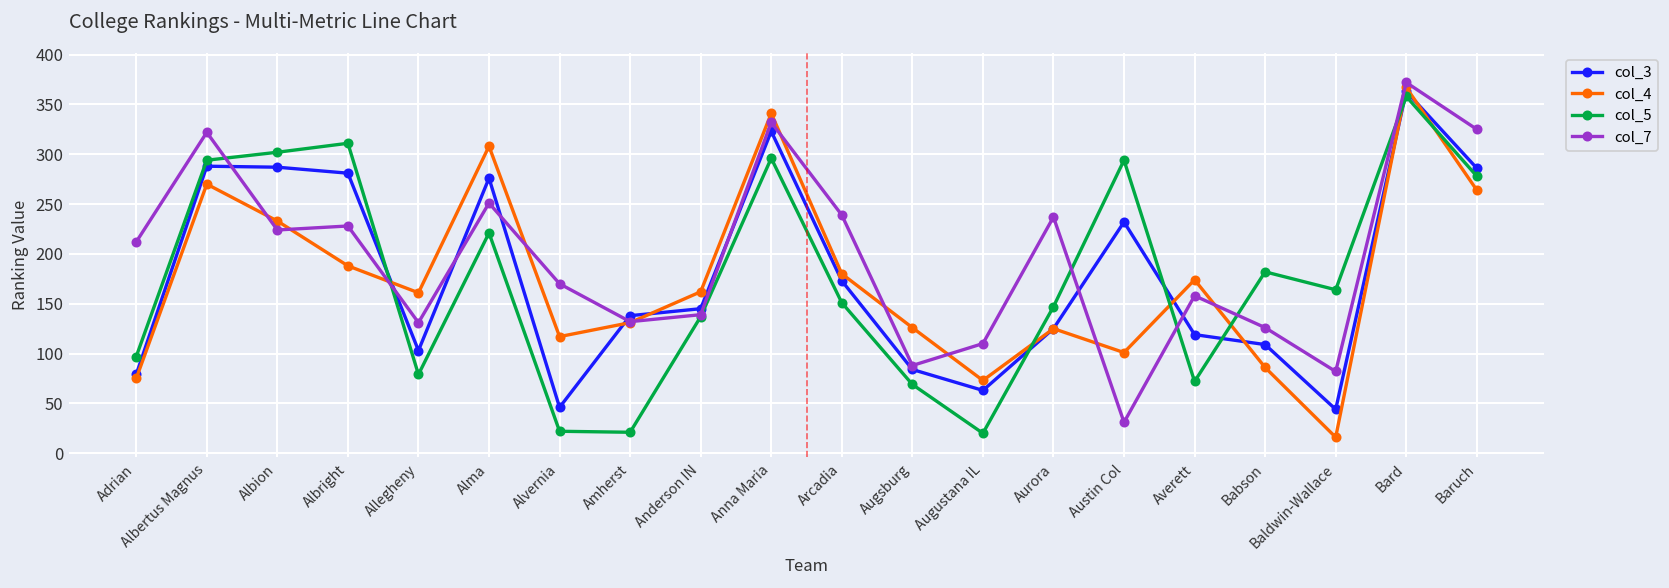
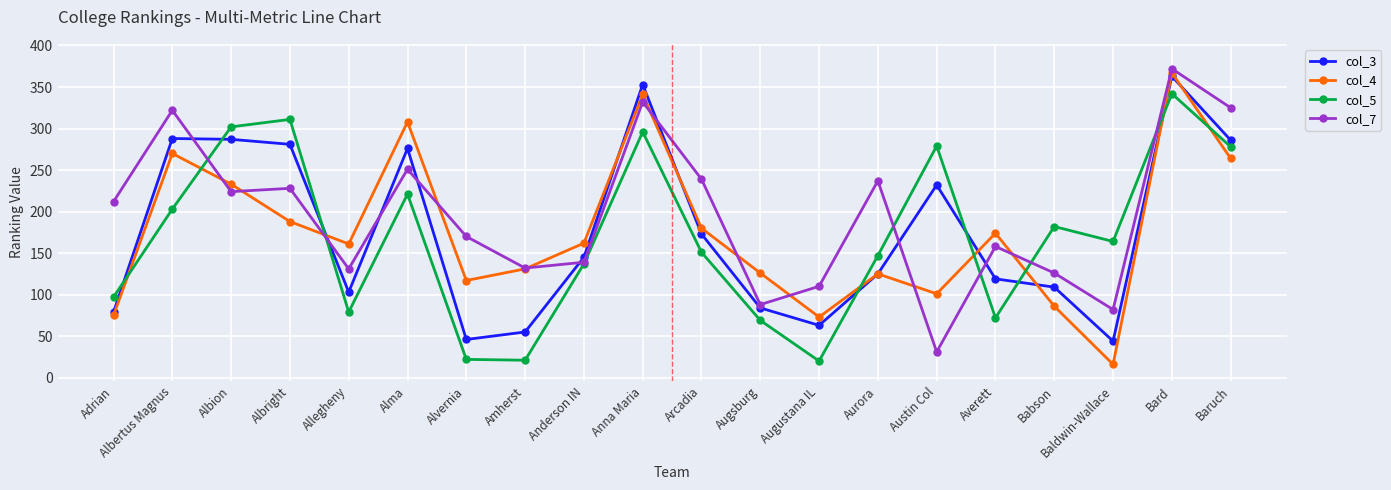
  {
    "col_3": {
      "Adrian": 80,
      "Albertus Magnus": 290,
      "Albion": 290,
      "Albright": 280,
      "Allegheny": 100,
      "Alma": 280,
      "Alvernia": 50,
-     "Amherst": 140,
+     "Amherst": 60,
      "Anderson IN": 150,
-     "Anna Maria": 320,
+     "Anna Maria": 350,
      "Arcadia": 170,
      "Augsburg": 80,
      "Augustana IL": 60,
      "Austin Col": 230,
      "Averett": 120,
      "Babson": 110,
      "Baldwin-Wallace": 40,
      "Bard": 360,
      "Baruch": 290
    },
    "col_4": {
      "Adrian": 80,
      "Albertus Magnus": 270,
      "Albion": 230,
      "Albright": 190,
      "Allegheny": 160,
      "Alma": 310,
      "Alvernia": 120,
      "Anderson IN": 160,
      "Anna Maria": 340,
      "Arcadia": 180,
      "Augsburg": 130,
      "Augustana IL": 70,
      "Austin Col": 100,
      "Averett": 170,
      "Babson": 90,
      "Baldwin-Wallace": 20,
      "Bard": 370,
      "Baruch": 260
    },
    "col_5": {
      "Adrian": 100,
-     "Albertus Magnus": 290,
+     "Albertus Magnus": 200,
      "Albion": 300,
      "Albright": 310,
      "Allegheny": 80,
      "Alma": 220,
      "Alvernia": 20,
      "Amherst": 20,
      "Anna Maria": 300,
      "Arcadia": 150,
      "Augsburg": 70,
      "Augustana IL": 20,
      "Aurora": 150,
-     "Austin Col": 290,
+     "Austin Col": 280,
      "Averett": 70,
      "Babson": 180,
      "Baldwin-Wallace": 160,
-     "Bard": 360,
+     "Bard": 340,
      "Baruch": 280
    },
    "col_7": {
      "Adrian": 210,
      "Albertus Magnus": 320,
      "Albion": 220,
      "Albright": 230,
      "Allegheny": 130,
      "Alma": 250,
      "Alvernia": 170,
      "Anna Maria": 330,
      "Arcadia": 240,
      "Augsburg": 90,
      "Augustana IL": 110,
      "Aurora": 240,
      "Austin Col": 30,
      "Averett": 160,
      "Babson": 130,
      "Baldwin-Wallace": 80,
      "Bard": 370,
      "Baruch": 330
    }
  }
